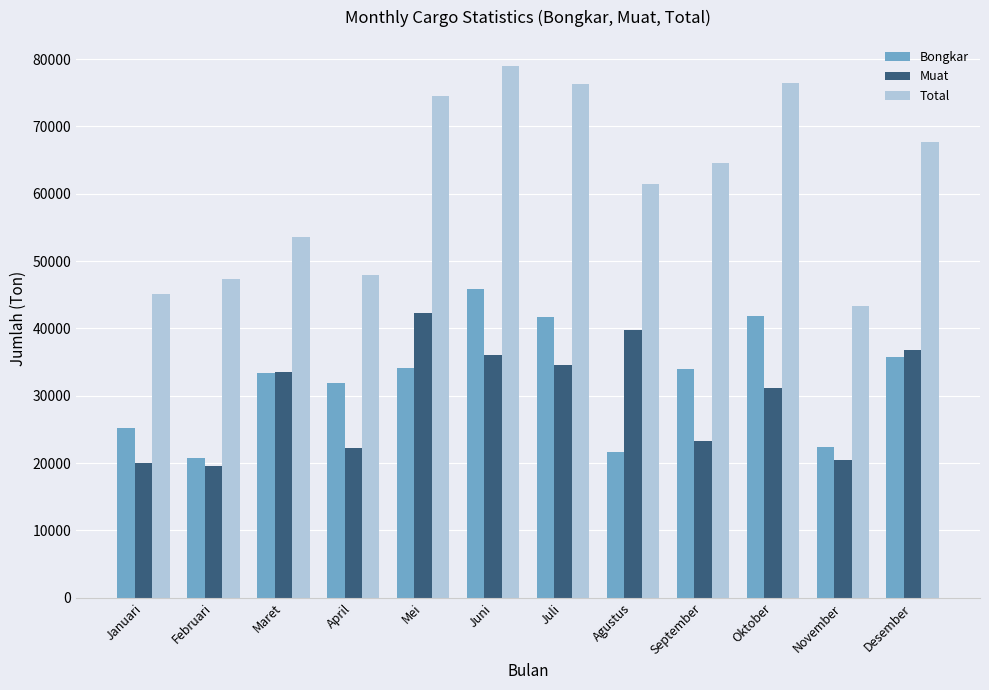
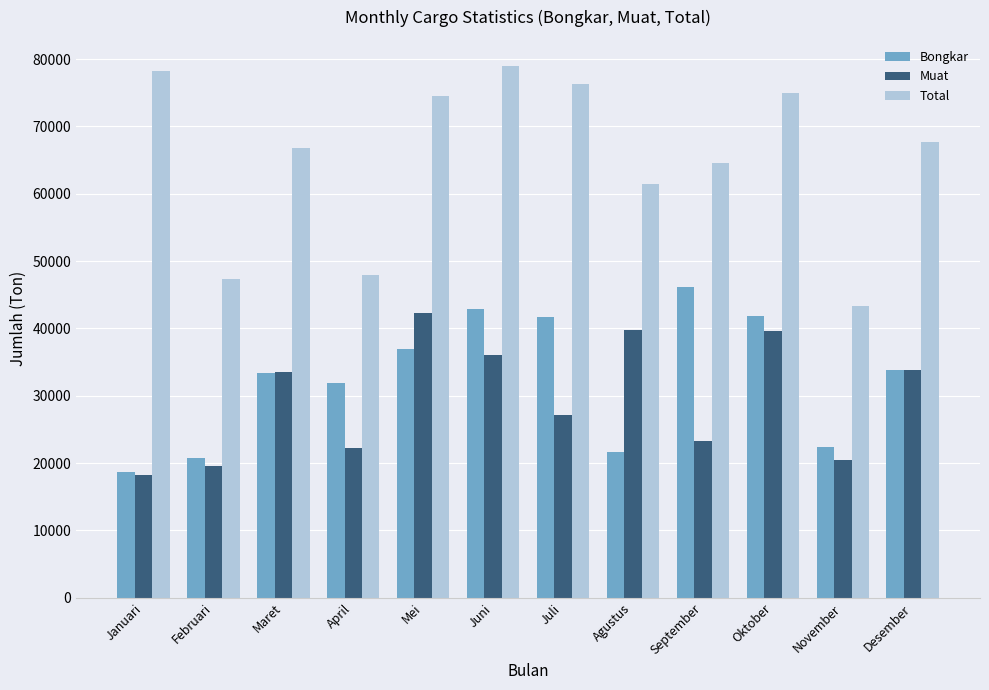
  {
    "Bongkar": {
-     "Januari": 25000,
+     "Januari": 19000,
      "Februari": 21000,
      "Maret": 33000,
      "April": 32000,
-     "Mei": 34000,
-     "Juni": 46000,
+     "Mei": 37000,
+     "Juni": 43000,
      "Juli": 42000,
      "Agustus": 22000,
-     "September": 34000,
+     "September": 46000,
      "Oktober": 42000,
      "November": 22000,
-     "Desember": 36000
+     "Desember": 34000
    },
    "Muat": {
-     "Januari": 20000,
+     "Januari": 18000,
      "Februari": 20000,
      "Maret": 33000,
      "April": 22000,
      "Mei": 42000,
      "Juni": 36000,
-     "Juli": 35000,
+     "Juli": 27000,
      "Agustus": 40000,
      "September": 23000,
-     "Oktober": 31000,
+     "Oktober": 40000,
      "November": 21000,
-     "Desember": 37000
+     "Desember": 34000
    },
    "Total": {
-     "Januari": 45000,
+     "Januari": 78000,
      "Februari": 47000,
-     "Maret": 54000,
+     "Maret": 67000,
      "April": 48000,
      "Mei": 74000,
      "Juni": 79000,
      "Juli": 76000,
      "Agustus": 61000,
      "September": 65000,
-     "Oktober": 76000,
+     "Oktober": 75000,
      "November": 43000,
      "Desember": 68000
    }
  }
